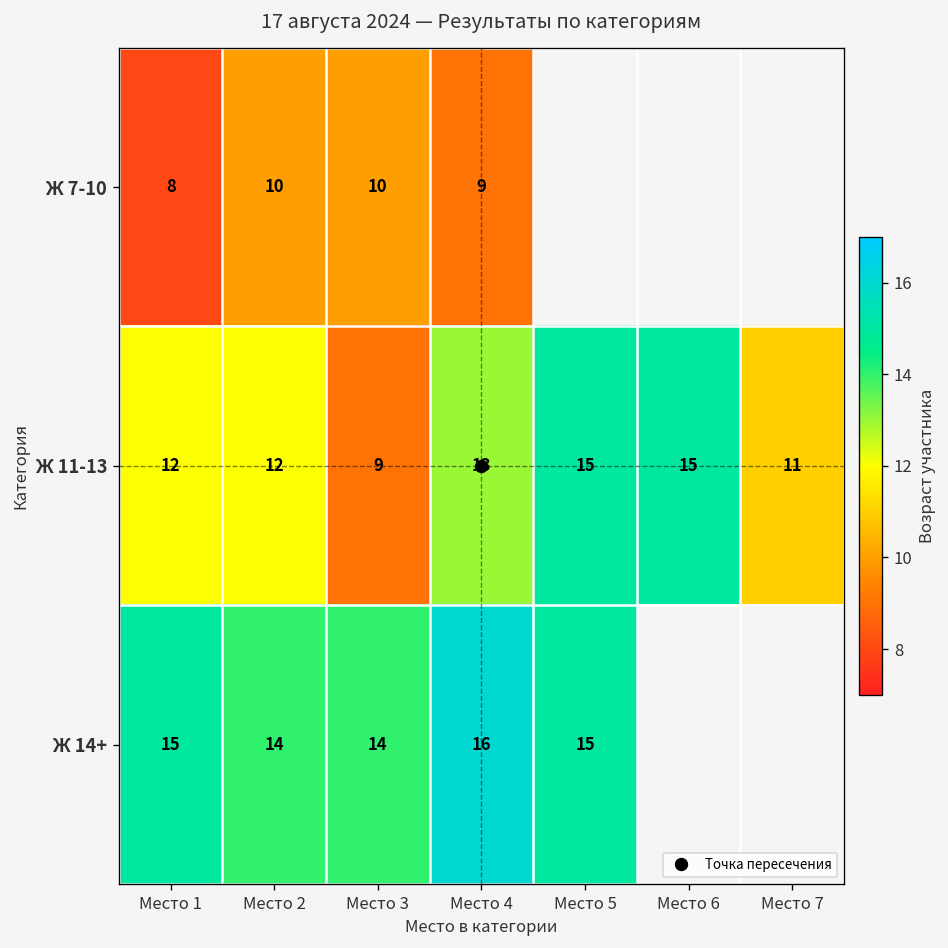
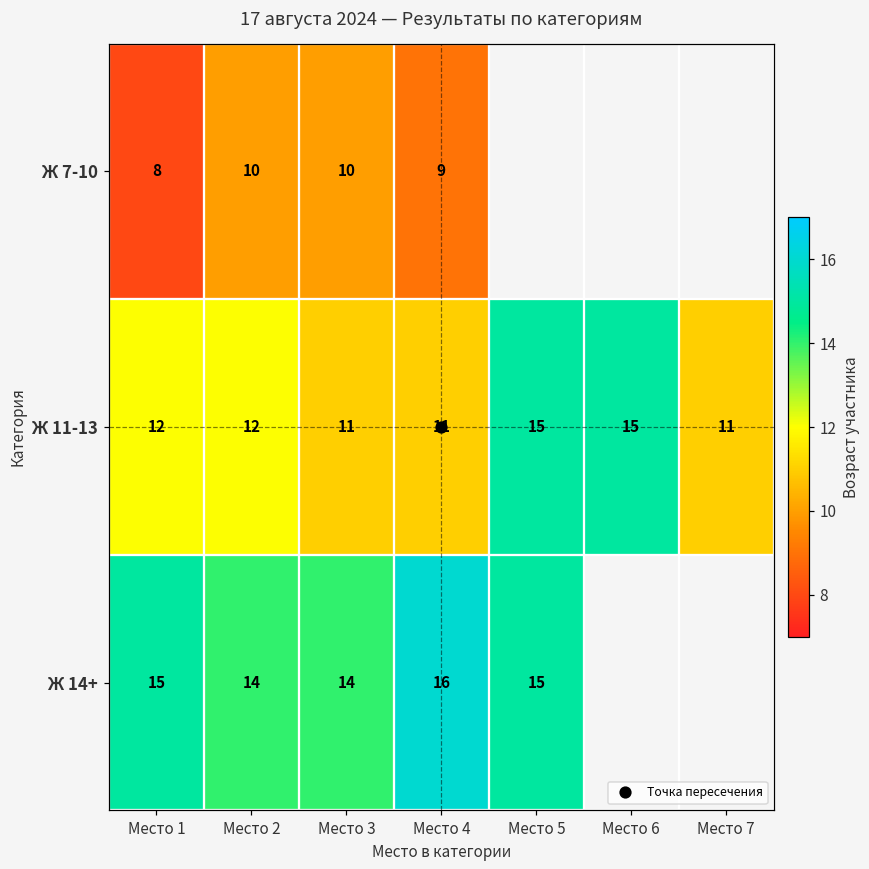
  {
    "Ж 7-10": {
      "Место 1": 8,
      "Место 2": 10,
      "Место 3": 10,
      "Место 4": 9
    },
    "Ж 11-13": {
      "Место 1": 12,
      "Место 2": 12,
-     "Место 3": 9,
-     "Место 4": 13,
+     "Место 3": 11,
+     "Место 4": 11,
      "Место 5": 15,
      "Место 6": 15,
      "Место 7": 11
    },
    "Ж 14+": {
      "Место 1": 15,
      "Место 2": 14,
      "Место 3": 14,
      "Место 4": 16,
      "Место 5": 15
    }
  }
